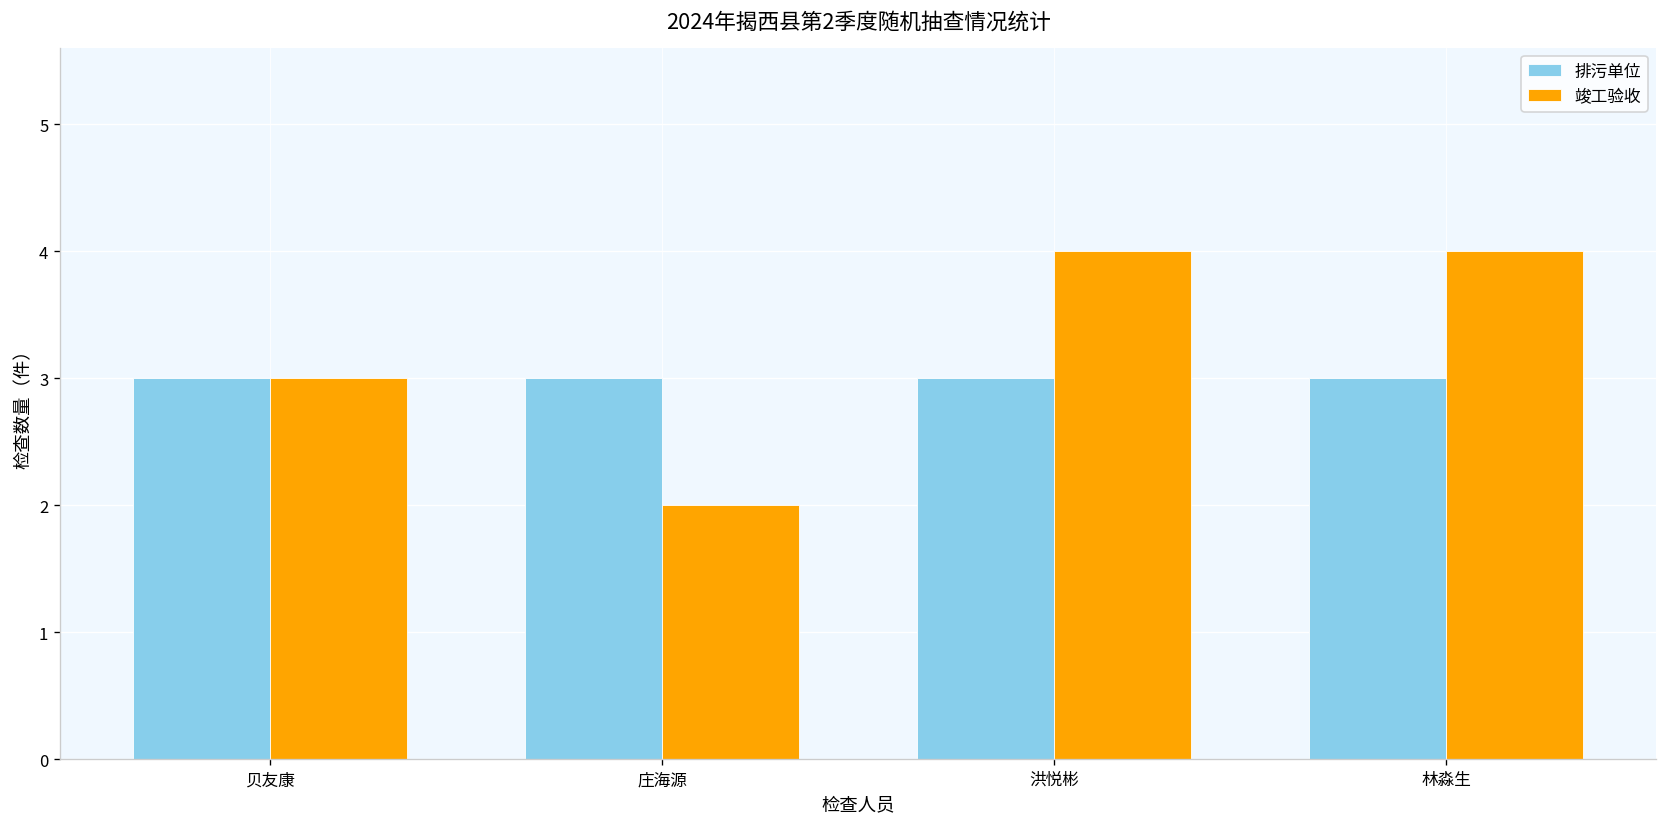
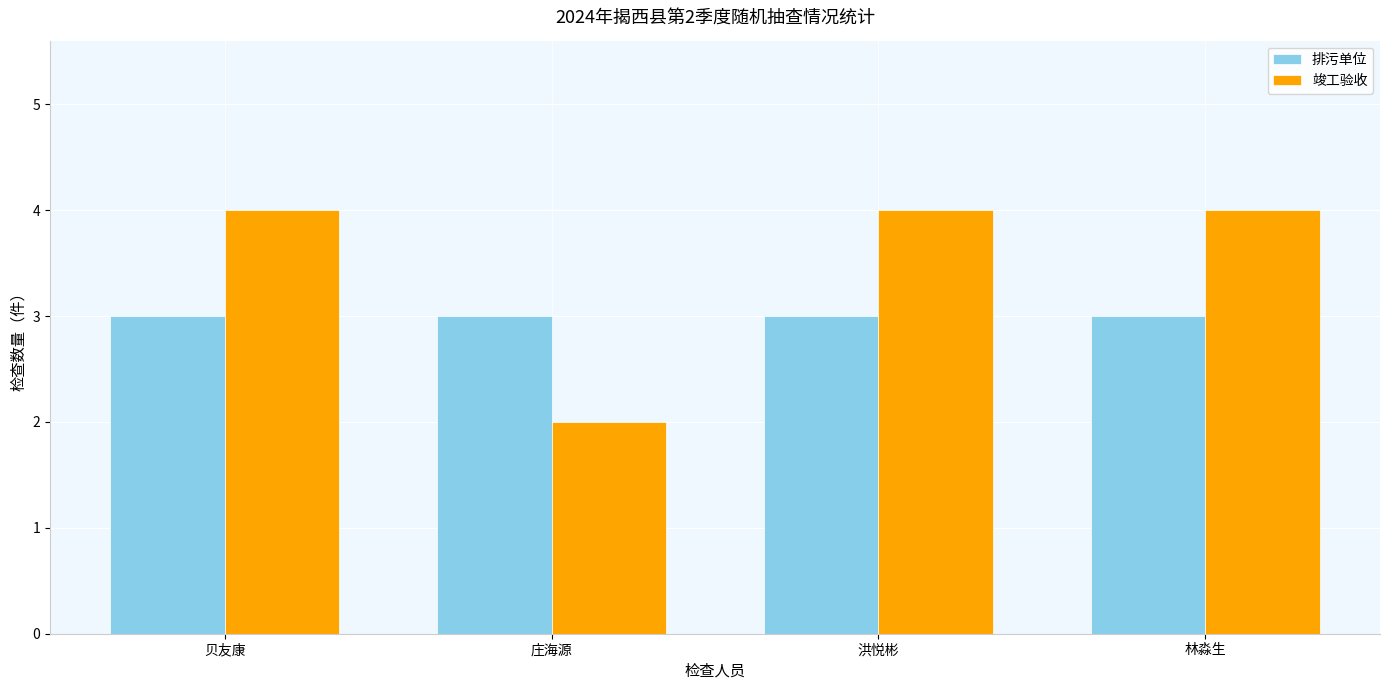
  {
    "排污单位": {
      "贝友康": 3,
      "庄海源": 3,
      "洪悦彬": 3,
      "林淼生": 3
    },
    "竣工验收": {
-     "贝友康": 3,
+     "贝友康": 4,
      "庄海源": 2,
      "洪悦彬": 4,
      "林淼生": 4
    }
  }
